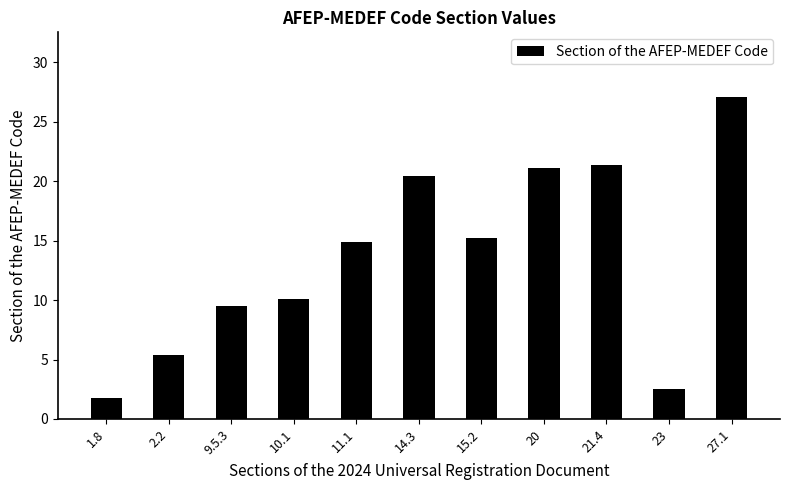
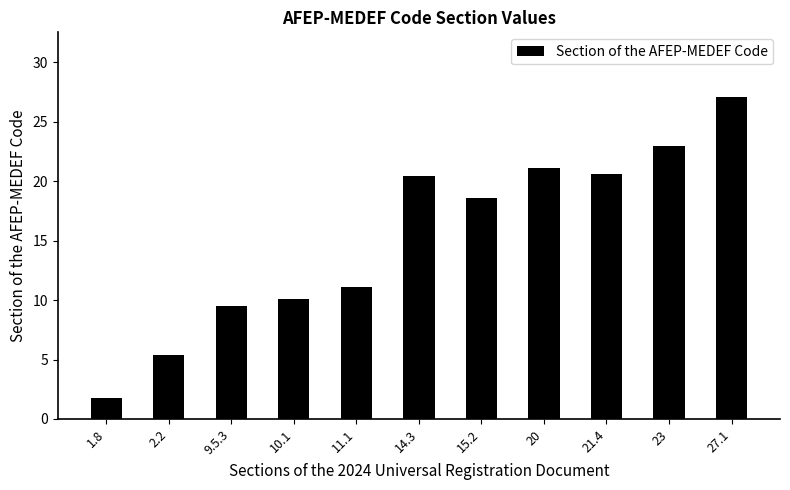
  {
    "1.8": 1.8,
    "2.2": 5.4,
    "9.5.3": 9.5,
    "10.1": 10.1,
-   "11.1": 14.9,
+   "11.1": 11.1,
    "14.3": 20.4,
-   "15.2": 15.2,
+   "15.2": 18.6,
    "20": 21.1,
-   "21.4": 21.4,
-   "23": 2.5,
+   "21.4": 20.6,
+   "23": 23.0,
    "27.1": 27.1
  }
